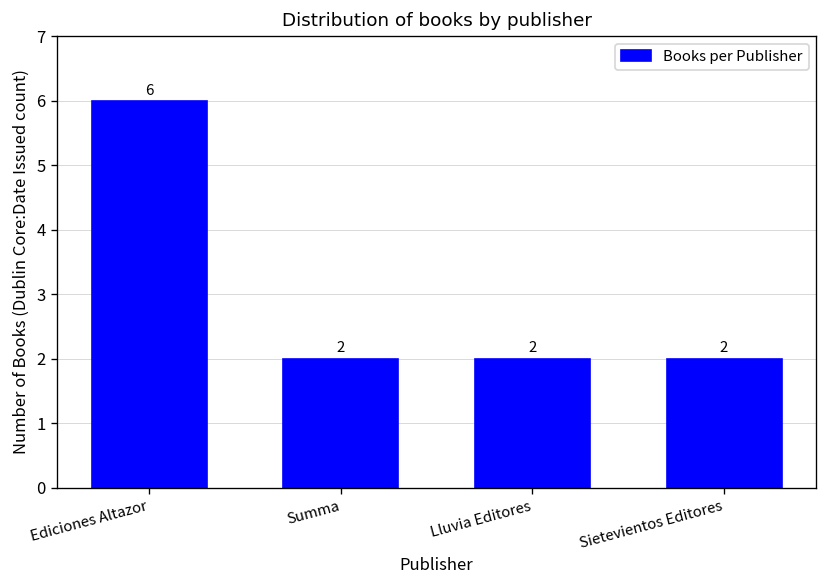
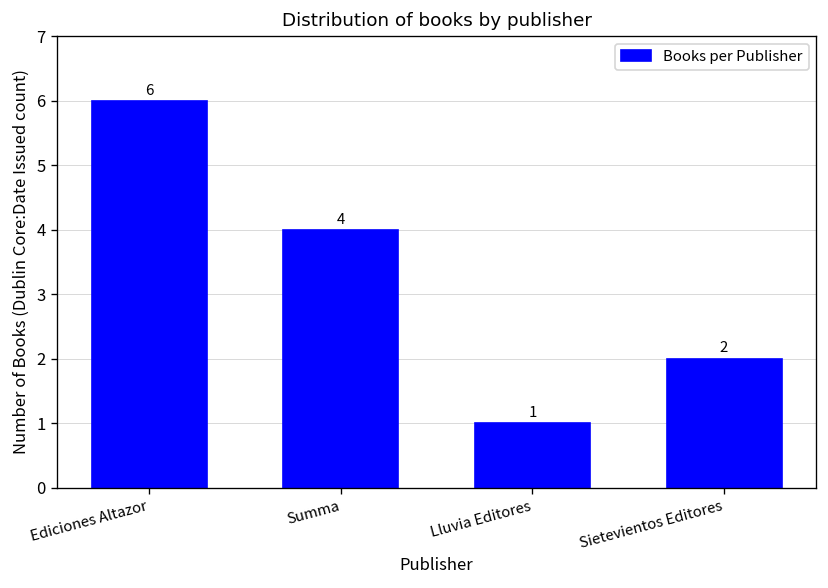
  {
    "Ediciones Altazor": 6,
-   "Summa": 2,
-   "Lluvia Editores": 2,
+   "Summa": 4,
+   "Lluvia Editores": 1,
    "Sietevientos Editores": 2
  }
